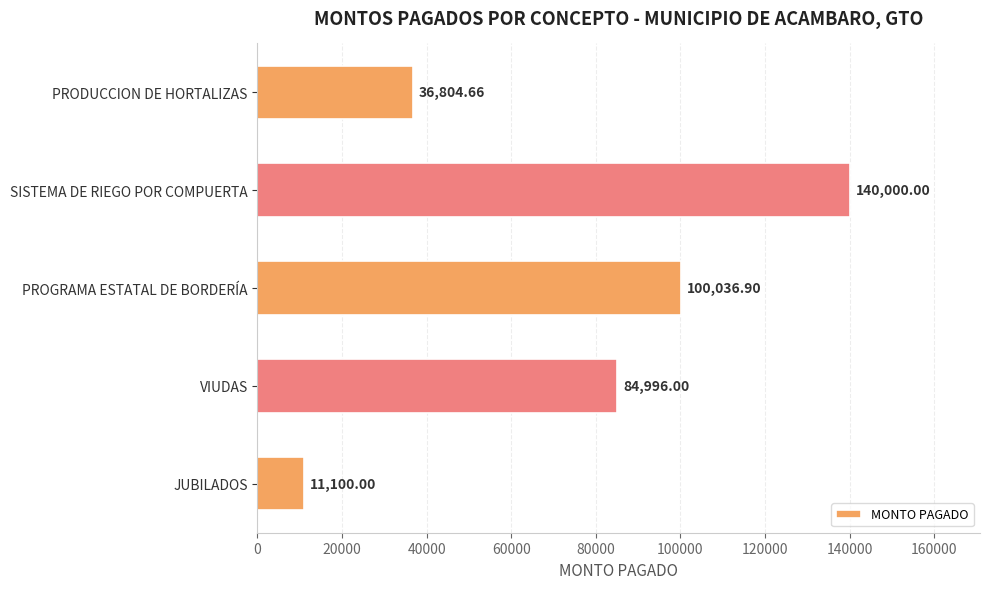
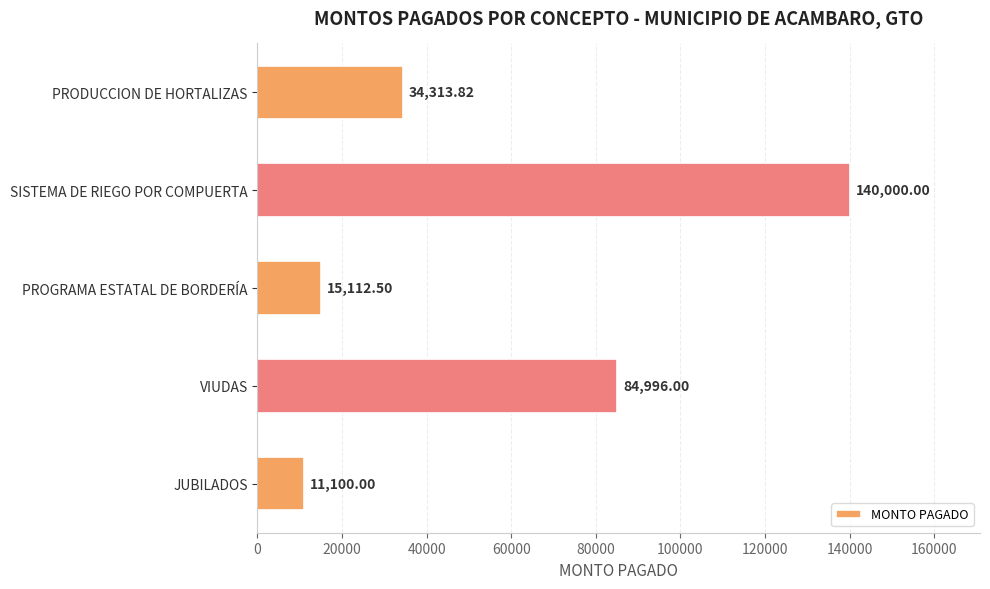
  {
-   "PRODUCCION DE HORTALIZAS": "36,804.66",
+   "PRODUCCION DE HORTALIZAS": "34,313.82",
    "SISTEMA DE RIEGO POR COMPUERTA": "140,000.00",
-   "PROGRAMA ESTATAL DE BORDERÍA": "100,036.90",
+   "PROGRAMA ESTATAL DE BORDERÍA": "15,112.50",
    "VIUDAS": "84,996.00",
    "JUBILADOS": "11,100.00"
  }
